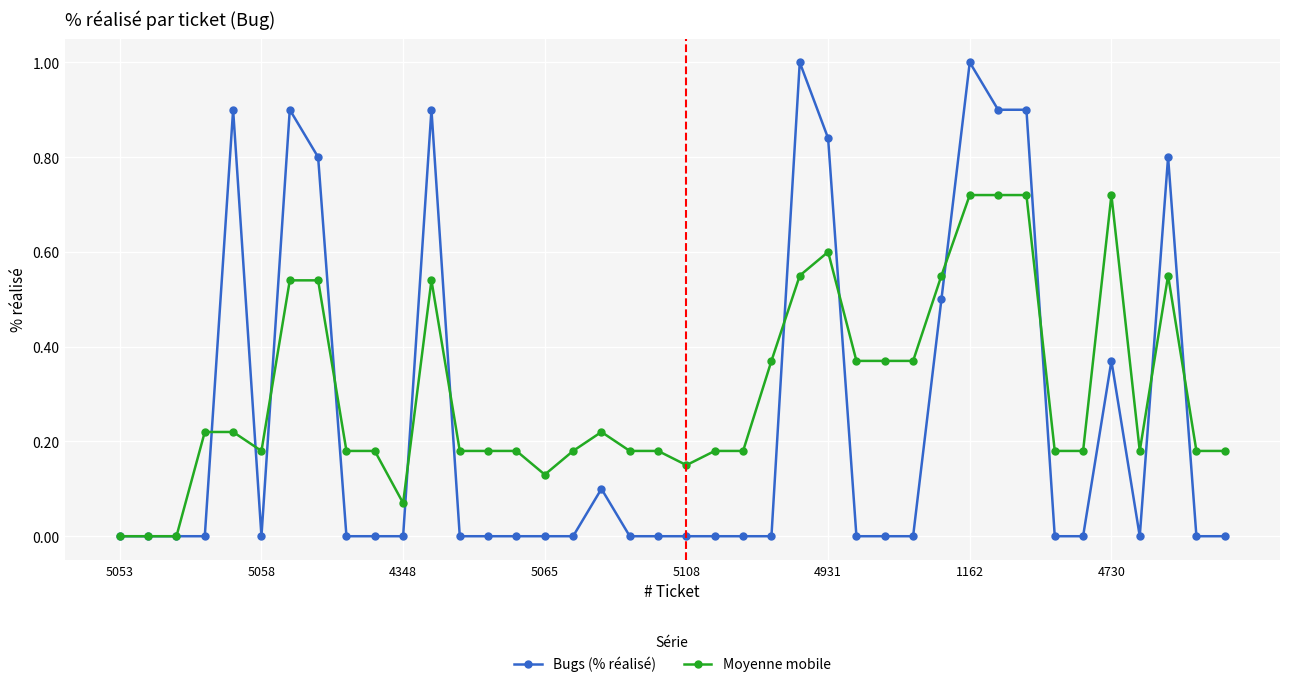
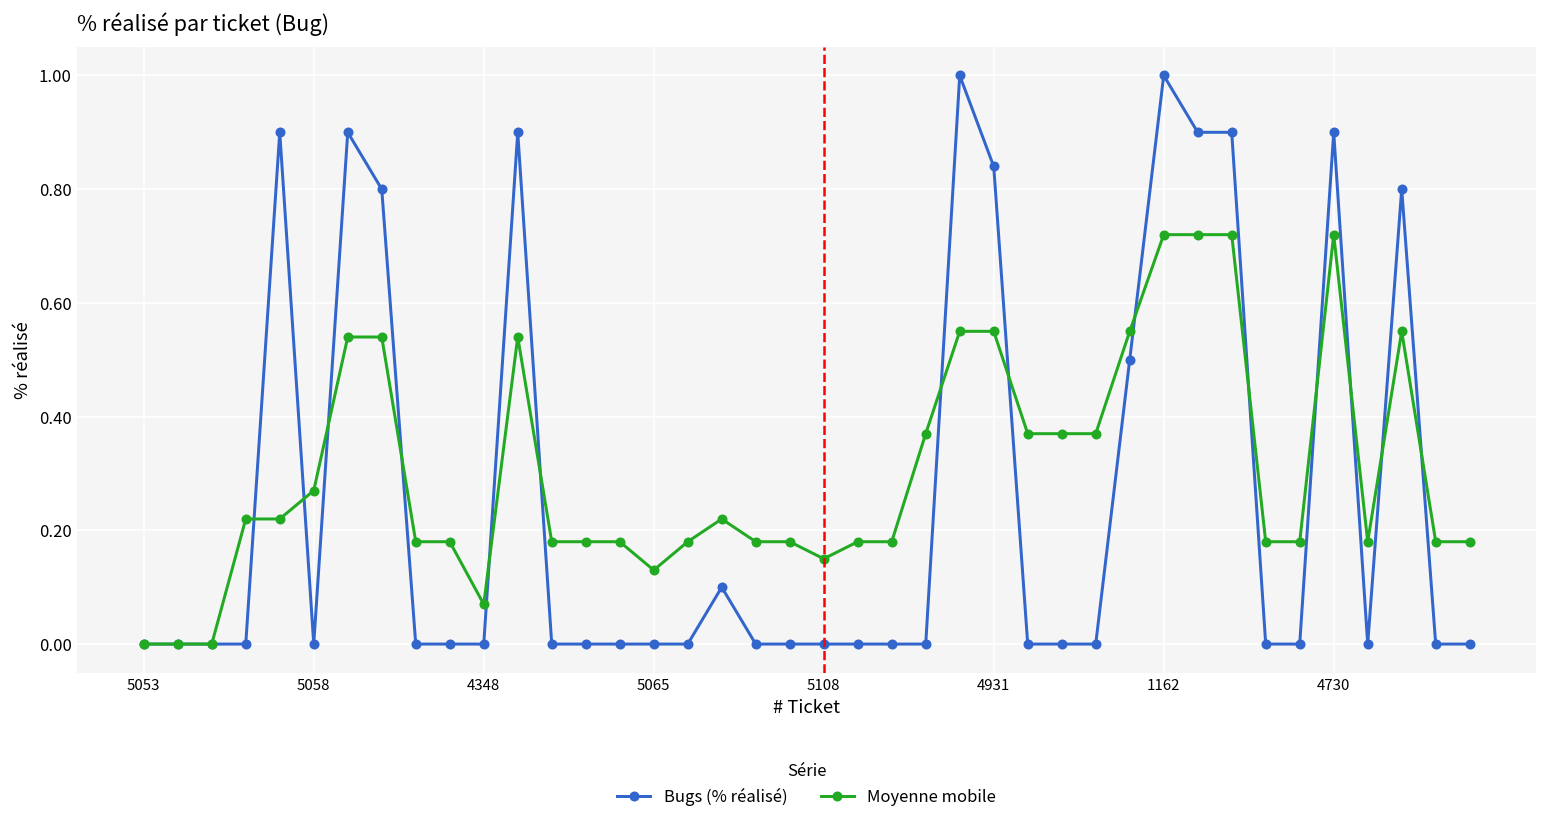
  {
    "Bugs (% réalisé)": {
      "5058": 0.00,
      "4348": 0.00,
      "5065": 0.00,
      "5108": 0.00,
      "4931": 0.84,
      "1162": 1.00,
-     "4730": 0.37
+     "4730": 0.90
    },
    "Moyenne mobile": {
-     "5058": 0.18,
+     "5058": 0.27,
      "4348": 0.07,
      "5065": 0.13,
      "5108": 0.15,
-     "4931": 0.60,
+     "4931": 0.55,
      "1162": 0.72,
      "4730": 0.72
    }
  }
